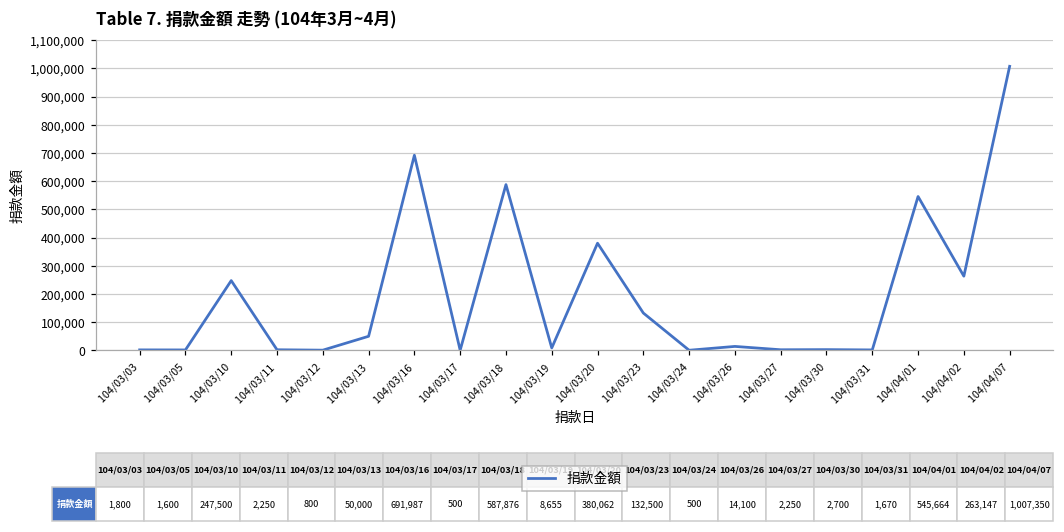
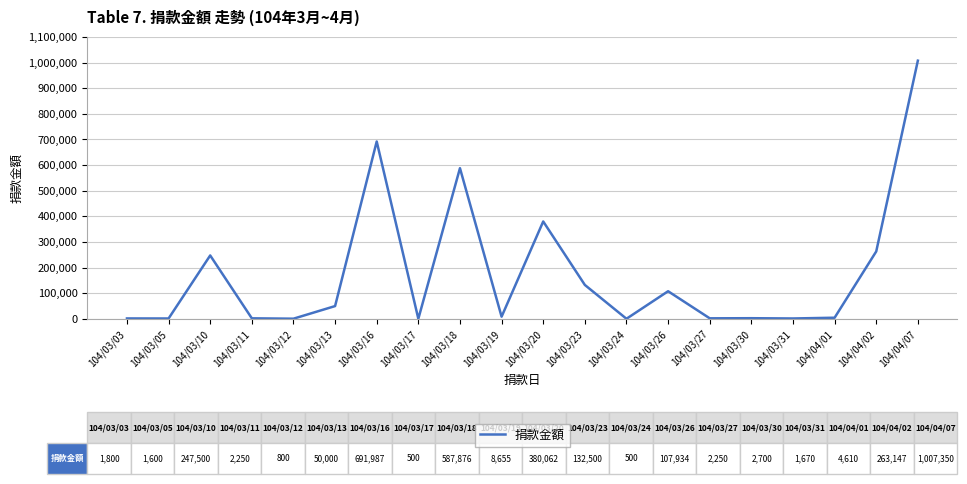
  {
-   "104/03/26": "14,100",
-   "104/04/01": "545,664"
+   "104/03/26": "107,934",
+   "104/04/01": "4,610"
  }
